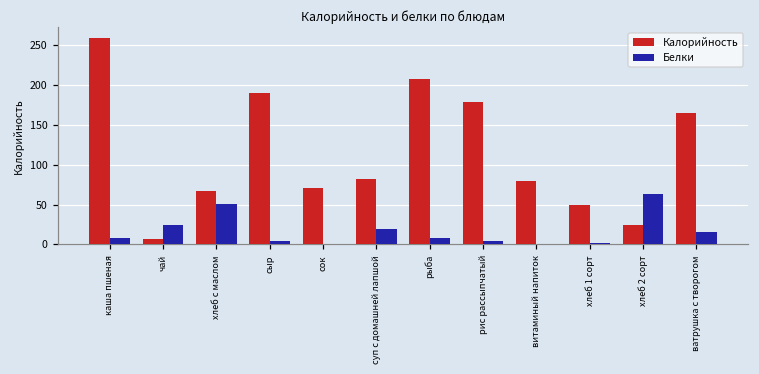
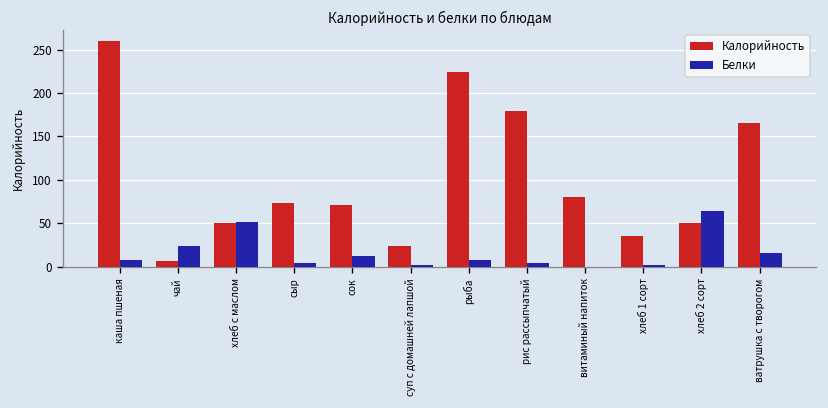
  {
    "Калорийность": {
      "каша пшеная": 260,
      "чай": 10,
-     "хлеб с маслом": 70,
-     "сыр": 190,
+     "хлеб с маслом": 50,
+     "сыр": 70,
      "сок": 70,
-     "суп с домашней лапшой": 80,
-     "рыба": 210,
+     "суп с домашней лапшой": 20,
+     "рыба": 220,
      "рис рассыпчатый": 180,
      "витаминый напиток": 80,
-     "хлеб 1 сорт": 50,
-     "хлеб 2 сорт": 20,
+     "хлеб 1 сорт": 40,
+     "хлеб 2 сорт": 50,
      "ватрушка с творогом": 170
    },
    "Белки": {
      "каша пшеная": 10,
      "чай": 20,
      "хлеб с маслом": 50,
      "сыр": 0,
-     "сок": 0,
-     "суп с домашней лапшой": 20,
+     "сок": 10,
+     "суп с домашней лапшой": 0,
      "рыба": 10,
      "рис рассыпчатый": 0,
      "витаминый напиток": 0,
      "хлеб 2 сорт": 60,
      "ватрушка с творогом": 20
    }
  }
